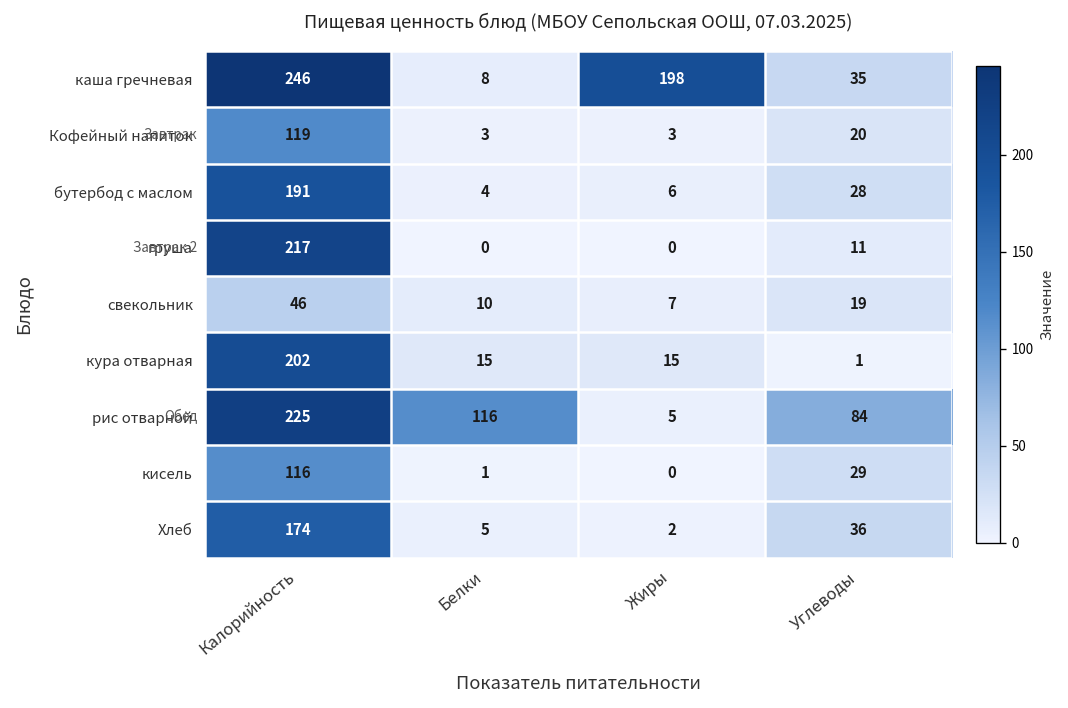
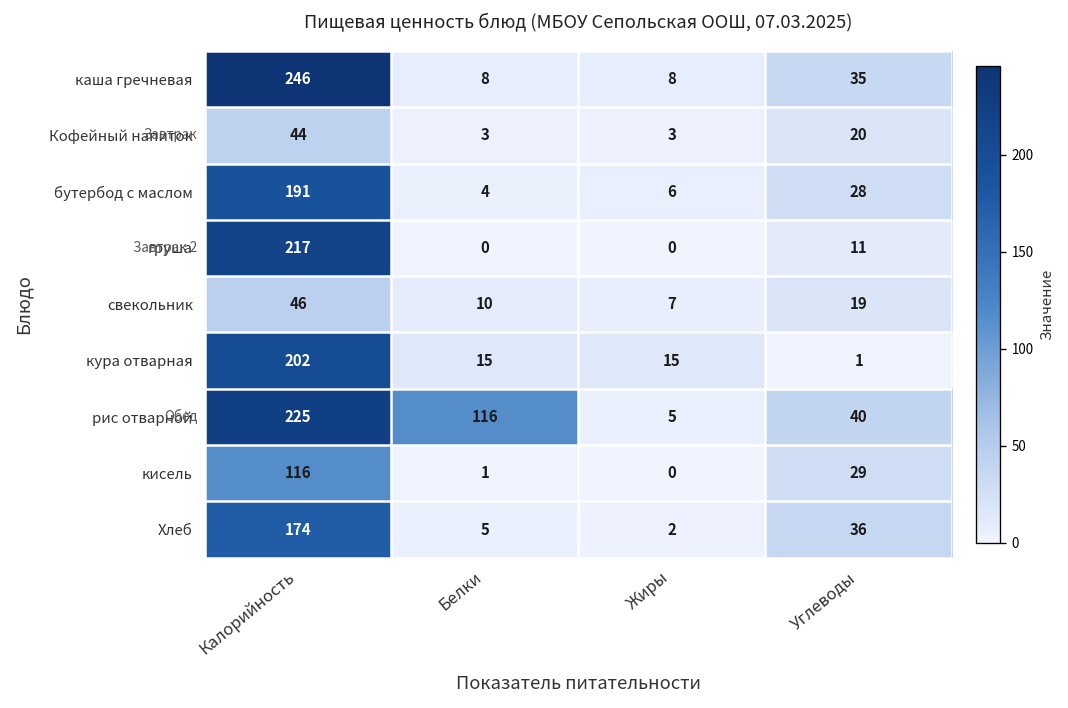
  {
    "каша гречневая": {
      "Калорийность": 246,
      "Белки": 8,
-     "Жиры": 198,
+     "Жиры": 8,
      "Углеводы": 35
    },
    "Кофейный напиток": {
-     "Калорийность": 119,
+     "Калорийность": 44,
      "Белки": 3,
      "Жиры": 3,
      "Углеводы": 20
    },
    "бутербод с маслом": {
      "Калорийность": 191,
      "Белки": 4,
      "Жиры": 6,
      "Углеводы": 28
    },
    "груша": {
      "Калорийность": 217,
      "Белки": 0,
      "Жиры": 0,
      "Углеводы": 11
    },
    "свекольник": {
      "Калорийность": 46,
      "Белки": 10,
      "Жиры": 7,
      "Углеводы": 19
    },
    "кура отварная": {
      "Калорийность": 202,
      "Белки": 15,
      "Жиры": 15,
      "Углеводы": 1
    },
    "рис отварной": {
      "Калорийность": 225,
      "Белки": 116,
      "Жиры": 5,
-     "Углеводы": 84
+     "Углеводы": 40
    },
    "кисель": {
      "Калорийность": 116,
      "Белки": 1,
      "Жиры": 0,
      "Углеводы": 29
    },
    "Хлеб": {
      "Калорийность": 174,
      "Белки": 5,
      "Жиры": 2,
      "Углеводы": 36
    }
  }
